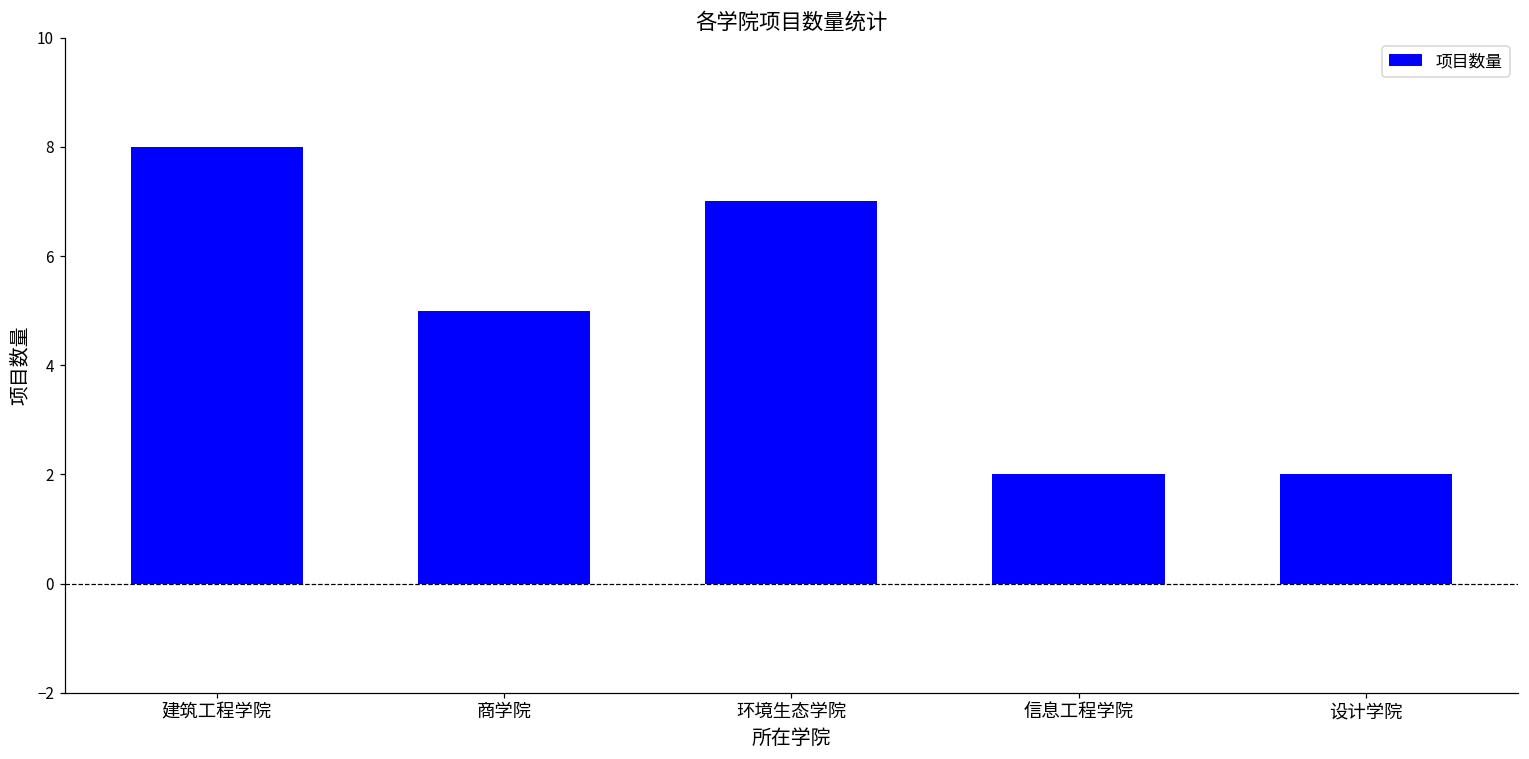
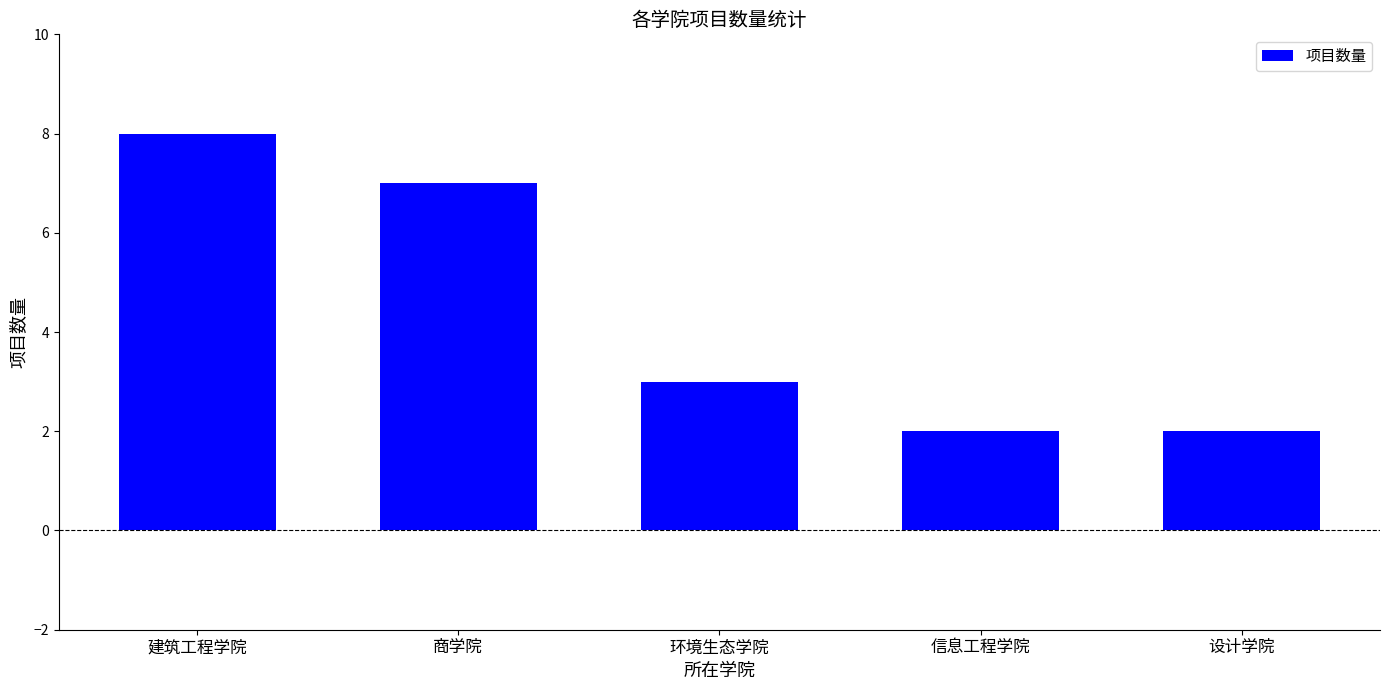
  {
    "建筑工程学院": 8,
-   "商学院": 5,
-   "环境生态学院": 7,
+   "商学院": 7,
+   "环境生态学院": 3,
    "信息工程学院": 2,
    "设计学院": 2
  }
